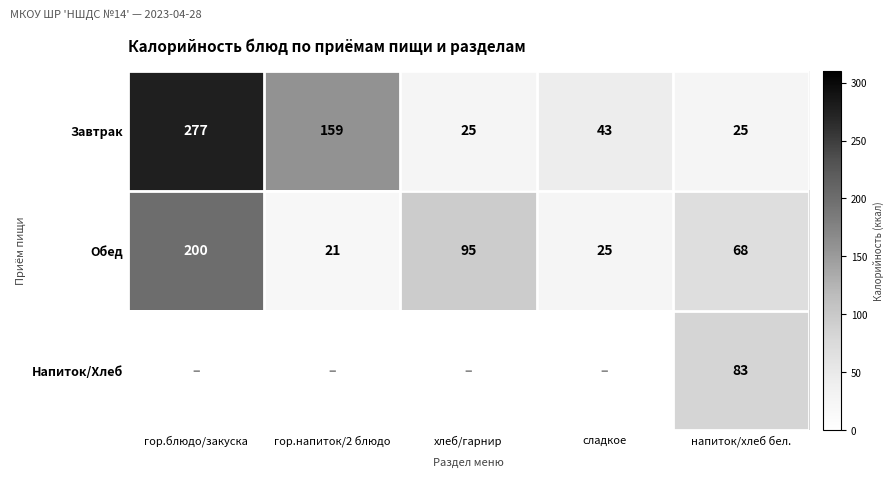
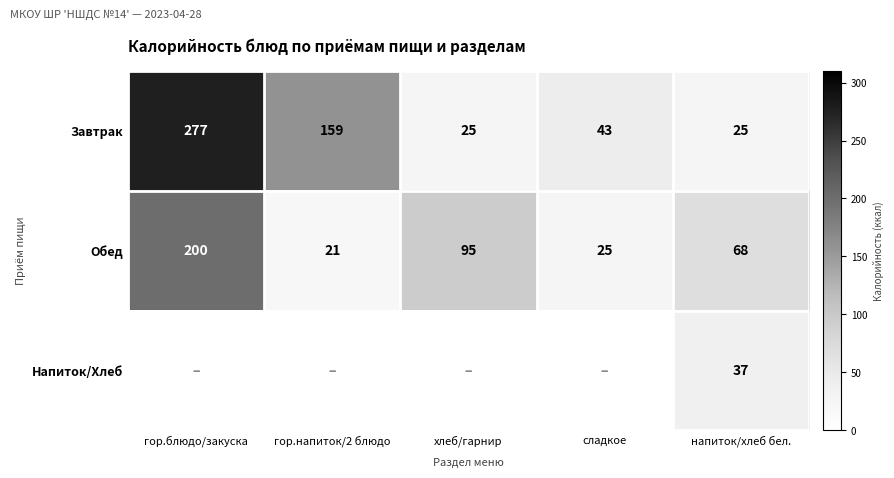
  {
    "Завтрак": {
      "гор.блюдо/закуска": 277,
      "гор.напиток/2 блюдо": 159,
      "хлеб/гарнир": 25,
      "сладкое": 43,
      "напиток/хлеб бел.": 25
    },
    "Обед": {
      "гор.блюдо/закуска": 200,
      "гор.напиток/2 блюдо": 21,
      "хлеб/гарнир": 95,
      "сладкое": 25,
      "напиток/хлеб бел.": 68
    },
    "Напиток/Хлеб": {
-     "напиток/хлеб бел.": 83
+     "напиток/хлеб бел.": 37
    }
  }
